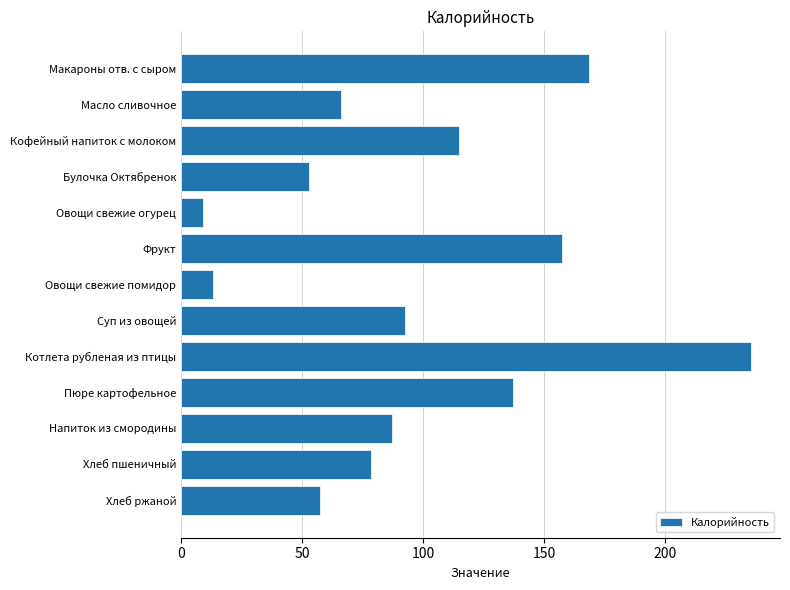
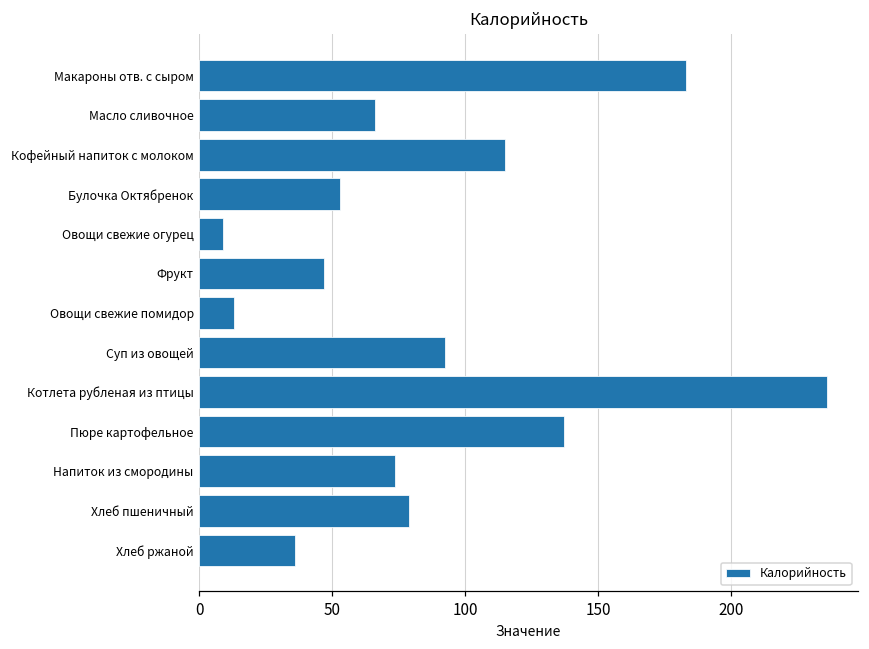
  {
-   "Макароны отв. с сыром": 168,
+   "Макароны отв. с сыром": 183,
    "Масло сливочное": 66,
    "Кофейный напиток с молоком": 115,
    "Булочка Октябренок": 53,
    "Овощи свежие огурец": 9,
-   "Фрукт": 158,
+   "Фрукт": 47,
    "Овощи свежие помидор": 13,
    "Суп из овощей": 92,
    "Котлета рубленая из птицы": 236,
    "Пюре картофельное": 137,
-   "Напиток из смородины": 87,
+   "Напиток из смородины": 74,
    "Хлеб пшеничный": 79,
-   "Хлеб ржаной": 57
+   "Хлеб ржаной": 36
  }
